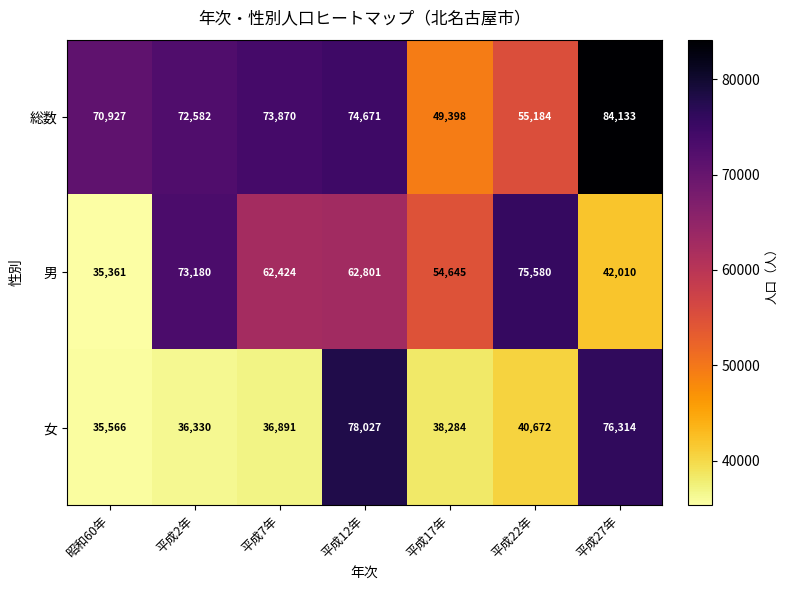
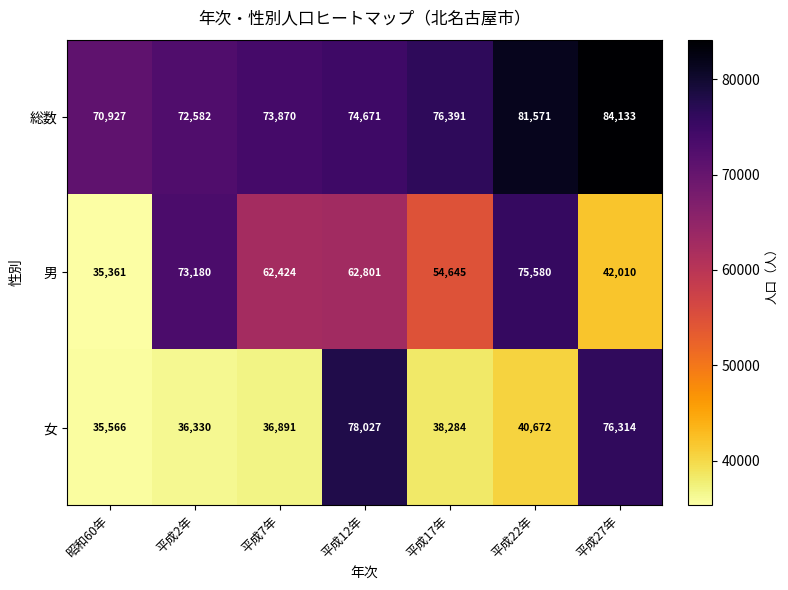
  {
    "総数": {
      "昭和60年": "70,927",
      "平成2年": "72,582",
      "平成7年": "73,870",
      "平成12年": "74,671",
-     "平成17年": "49,398",
-     "平成22年": "55,184",
+     "平成17年": "76,391",
+     "平成22年": "81,571",
      "平成27年": "84,133"
    },
    "男": {
      "昭和60年": "35,361",
      "平成2年": "73,180",
      "平成7年": "62,424",
      "平成12年": "62,801",
      "平成17年": "54,645",
      "平成22年": "75,580",
      "平成27年": "42,010"
    },
    "女": {
      "昭和60年": "35,566",
      "平成2年": "36,330",
      "平成7年": "36,891",
      "平成12年": "78,027",
      "平成17年": "38,284",
      "平成22年": "40,672",
      "平成27年": "76,314"
    }
  }
